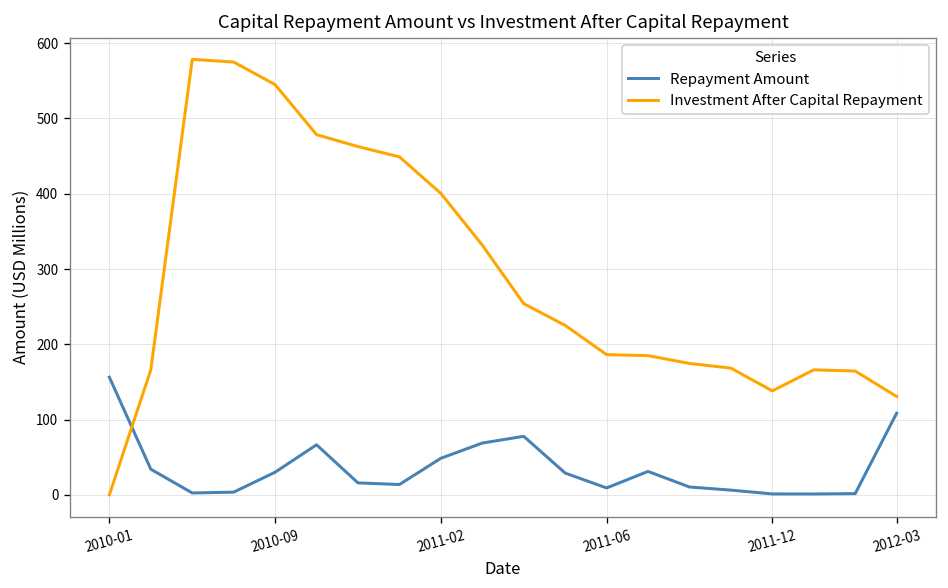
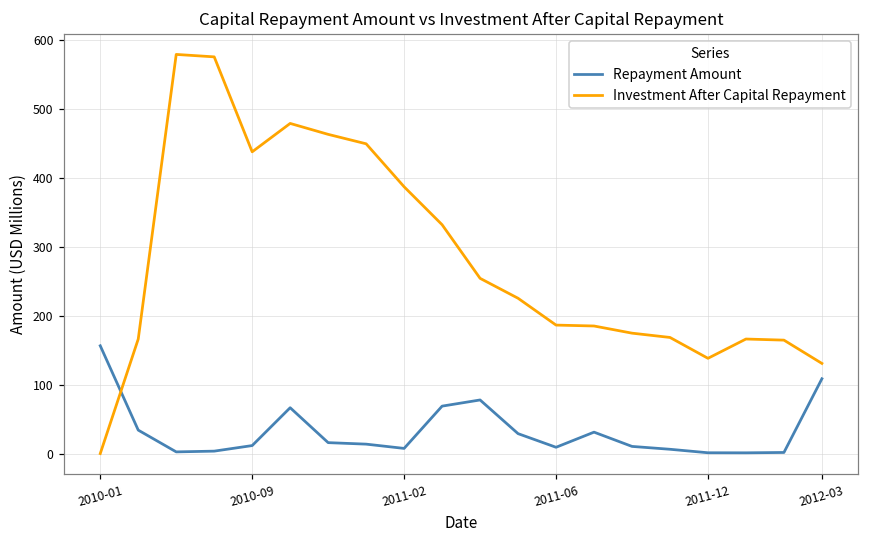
  {
    "Repayment Amount": {
      "2010-01": 160,
-     "2010-09": 30,
-     "2011-02": 50,
+     "2010-09": 10,
+     "2011-02": 10,
      "2011-06": 10,
      "2011-12": 0,
      "2012-03": 110
    },
    "Investment After Capital Repayment": {
      "2010-01": 0,
-     "2010-09": 540,
-     "2011-02": 400,
+     "2010-09": 440,
+     "2011-02": 390,
      "2011-06": 190,
      "2011-12": 140,
      "2012-03": 130
    }
  }
